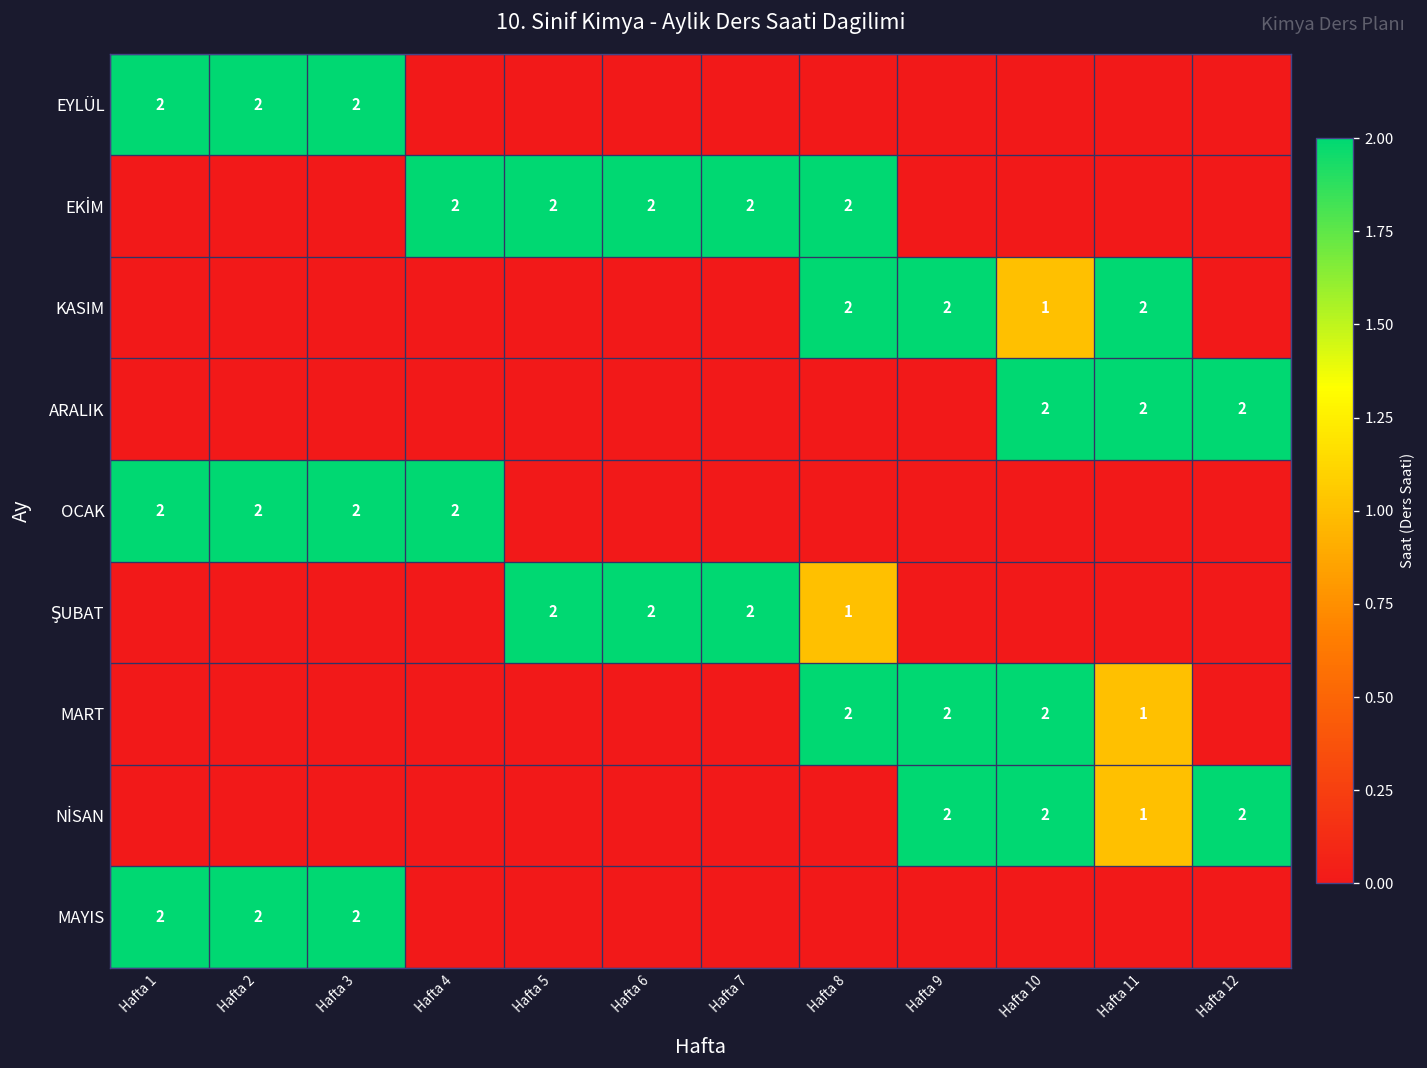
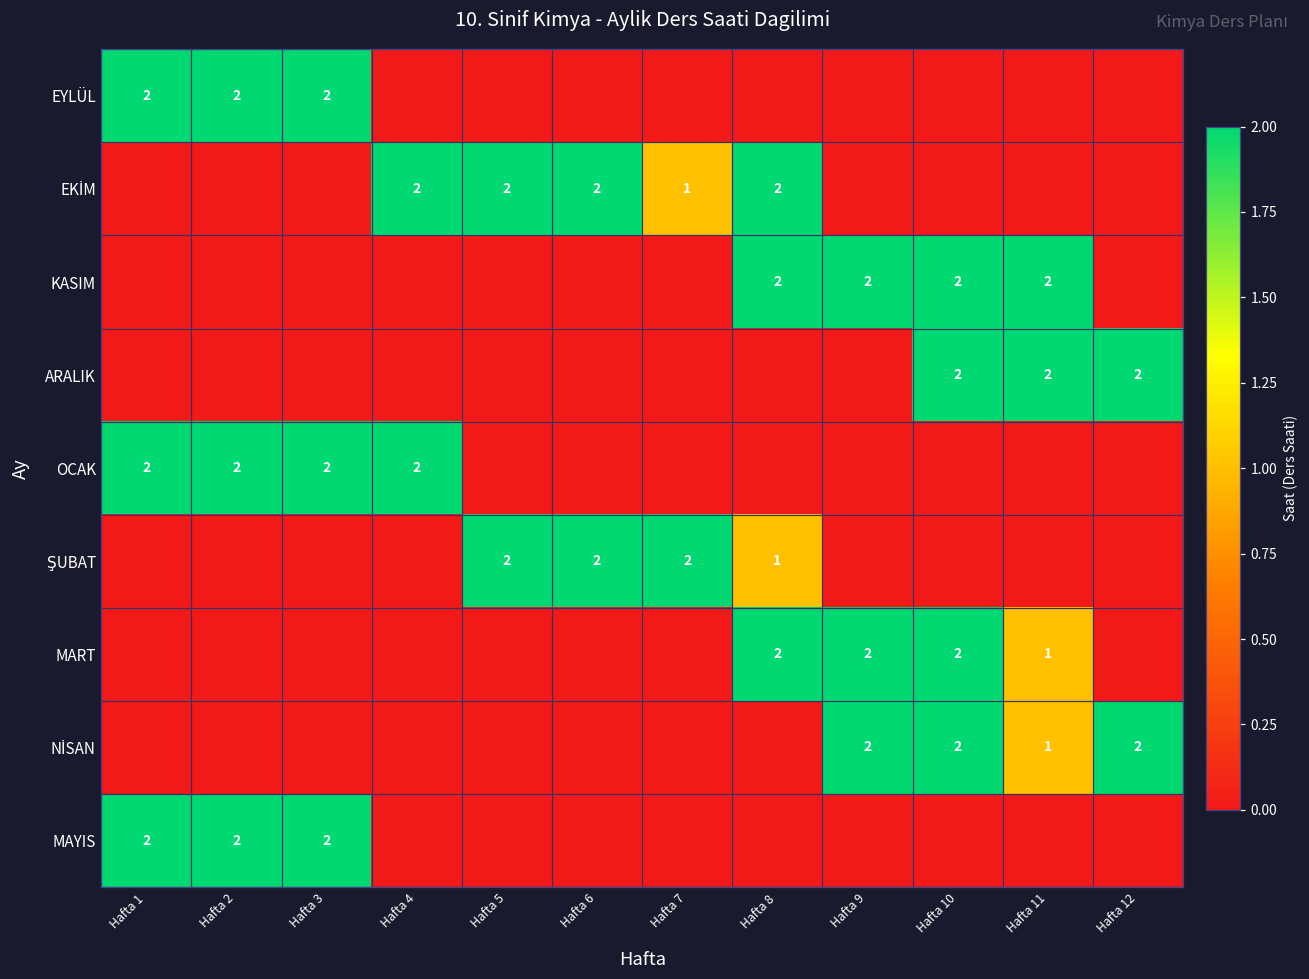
  {
    "EYLÜL": {
      "Hafta 1": 2,
      "Hafta 2": 2,
      "Hafta 3": 2
    },
    "EKİM": {
      "Hafta 4": 2,
      "Hafta 5": 2,
      "Hafta 6": 2,
-     "Hafta 7": 2,
+     "Hafta 7": 1,
      "Hafta 8": 2
    },
    "KASIM": {
      "Hafta 8": 2,
      "Hafta 9": 2,
-     "Hafta 10": 1,
+     "Hafta 10": 2,
      "Hafta 11": 2
    },
    "ARALIK": {
      "Hafta 10": 2,
      "Hafta 11": 2,
      "Hafta 12": 2
    },
    "OCAK": {
      "Hafta 1": 2,
      "Hafta 2": 2,
      "Hafta 3": 2,
      "Hafta 4": 2
    },
    "ŞUBAT": {
      "Hafta 5": 2,
      "Hafta 6": 2,
      "Hafta 7": 2,
      "Hafta 8": 1
    },
    "MART": {
      "Hafta 8": 2,
      "Hafta 9": 2,
      "Hafta 10": 2,
      "Hafta 11": 1
    },
    "NİSAN": {
      "Hafta 9": 2,
      "Hafta 10": 2,
      "Hafta 11": 1,
      "Hafta 12": 2
    },
    "MAYIS": {
      "Hafta 1": 2,
      "Hafta 2": 2,
      "Hafta 3": 2
    }
  }
